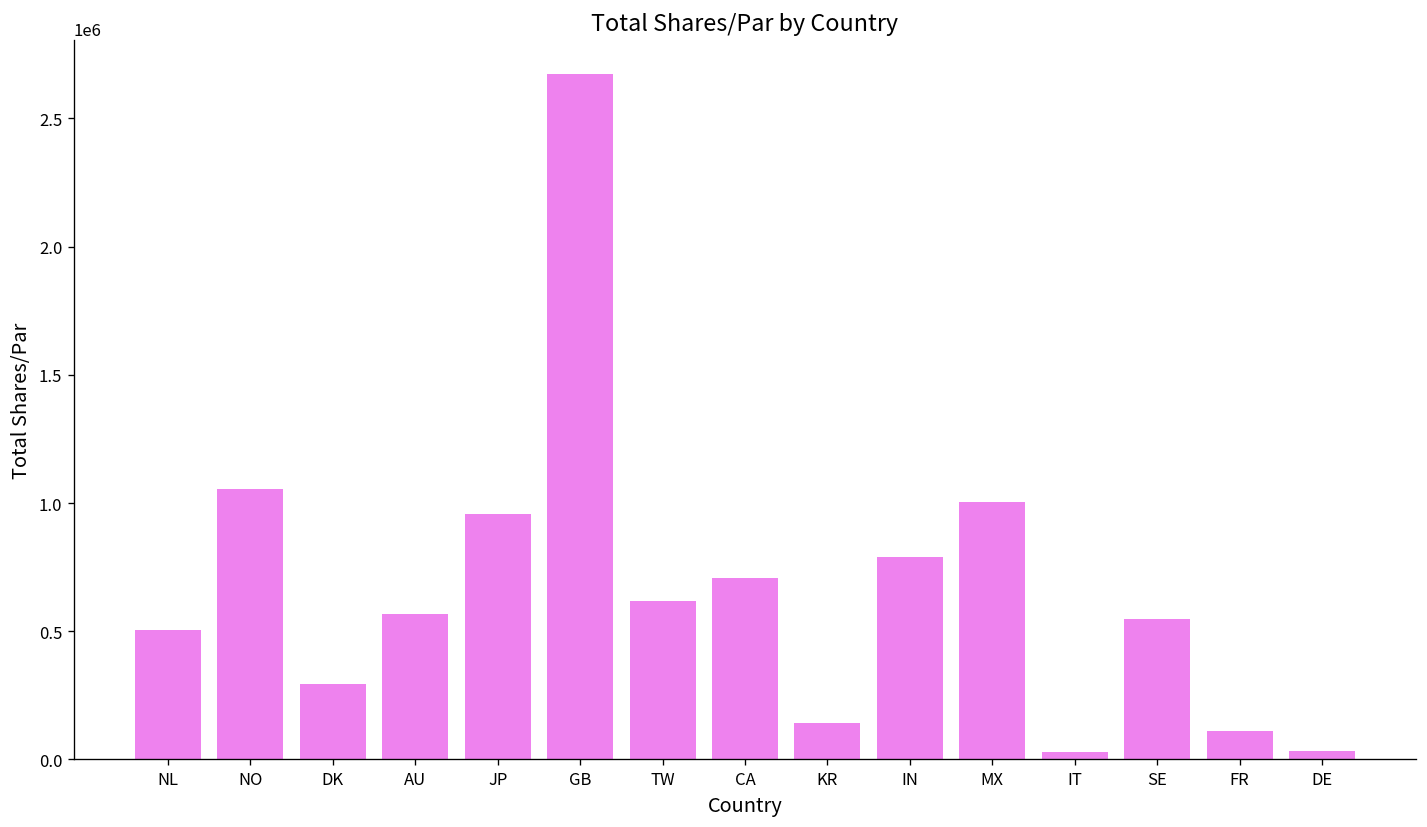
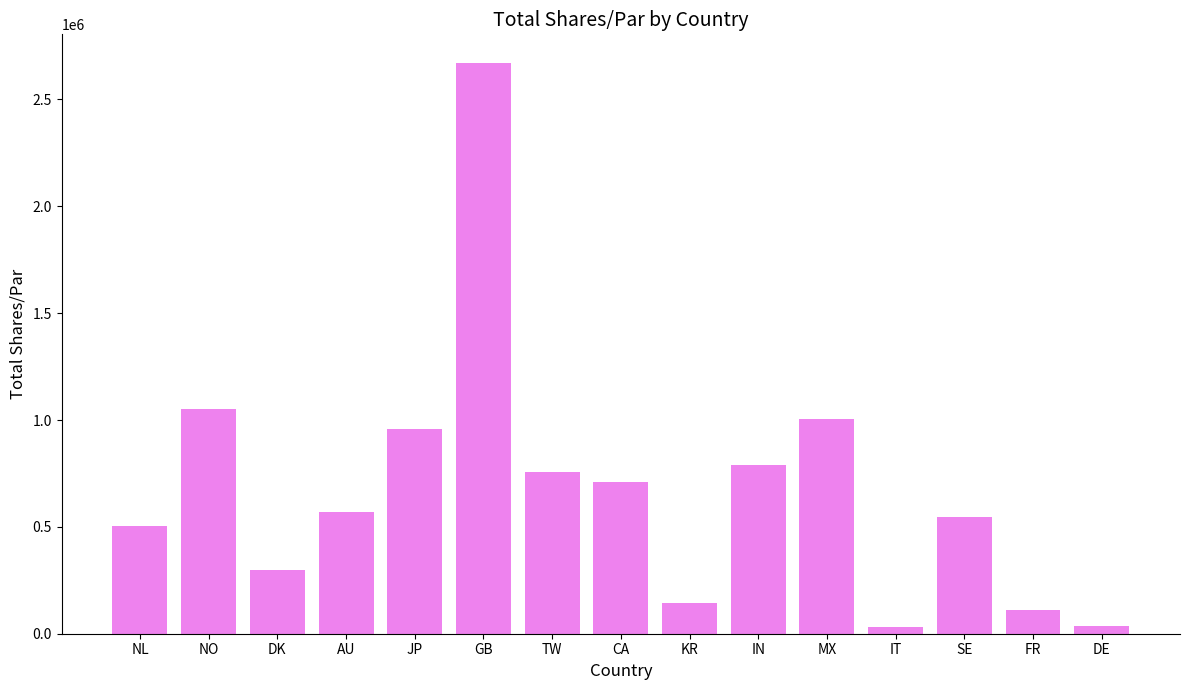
  {
    "NL": 500000,
    "NO": 1050000,
    "DK": 300000,
    "AU": 570000,
    "JP": 960000,
    "GB": 2670000,
-   "TW": 620000,
+   "TW": 760000,
    "CA": 710000,
    "KR": 140000,
    "IN": 790000,
    "MX": 1010000,
    "IT": 30000,
    "SE": 550000,
    "FR": 110000,
    "DE": 30000
  }
